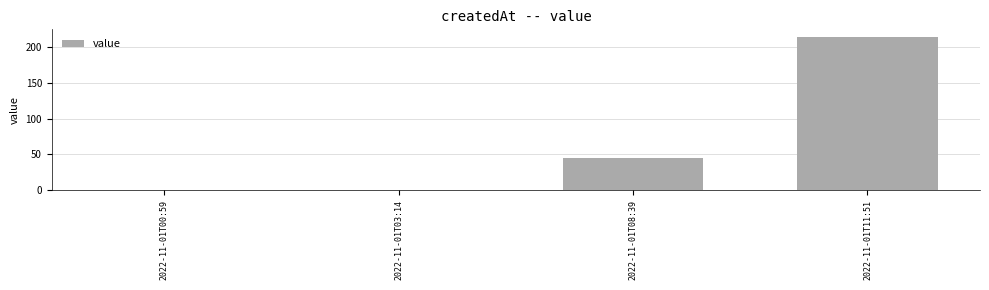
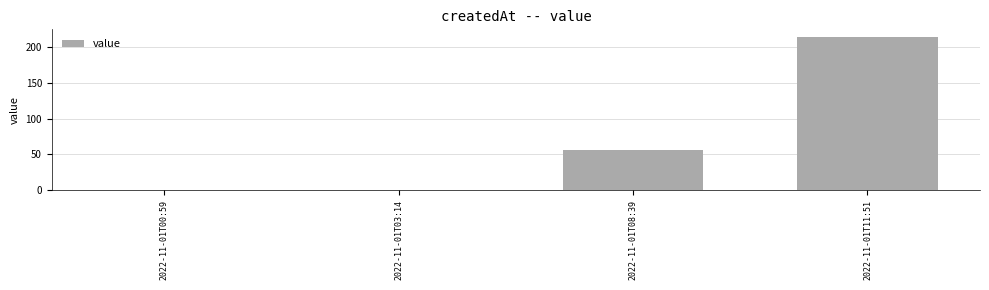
  {
    "2022-11-01T00:59": 0,
    "2022-11-01T03:14": 0,
-   "2022-11-01T08:39": 40,
+   "2022-11-01T08:39": 60,
    "2022-11-01T11:51": 210
  }
